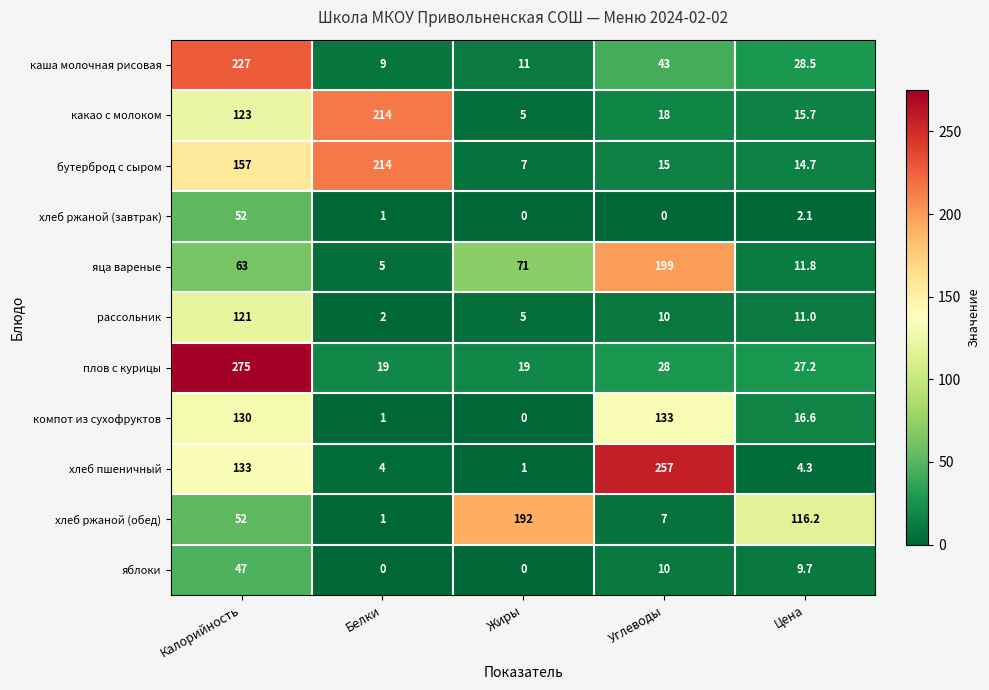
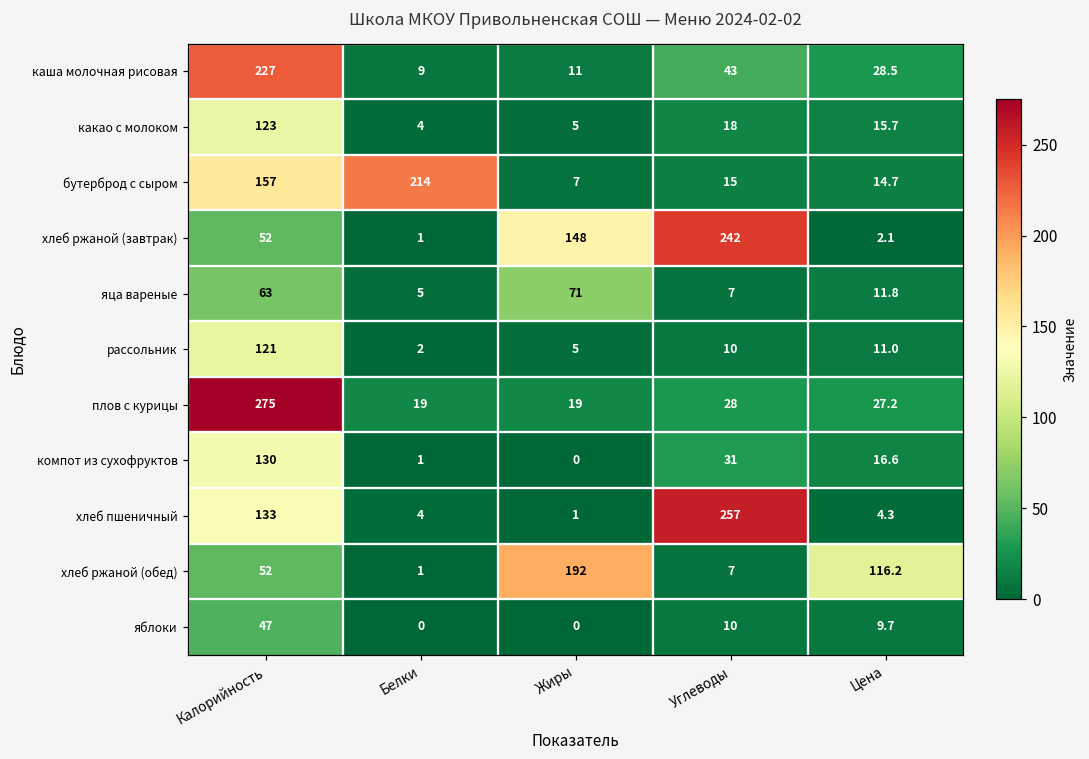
  {
    "каша молочная рисовая": {
      "Калорийность": 227,
      "Белки": 9,
      "Жиры": 11,
      "Углеводы": 43,
      "Цена": 28.5
    },
    "какао с молоком": {
      "Калорийность": 123,
-     "Белки": 214,
+     "Белки": 4,
      "Жиры": 5,
      "Углеводы": 18,
      "Цена": 15.7
    },
    "бутерброд с сыром": {
      "Калорийность": 157,
      "Белки": 214,
      "Жиры": 7,
      "Углеводы": 15,
      "Цена": 14.7
    },
    "хлеб ржаной (завтрак)": {
      "Калорийность": 52,
      "Белки": 1,
-     "Жиры": 0,
-     "Углеводы": 0,
+     "Жиры": 148,
+     "Углеводы": 242,
      "Цена": 2.1
    },
    "яца вареные": {
      "Калорийность": 63,
      "Белки": 5,
      "Жиры": 71,
-     "Углеводы": 199,
+     "Углеводы": 7,
      "Цена": 11.8
    },
    "рассольник": {
      "Калорийность": 121,
      "Белки": 2,
      "Жиры": 5,
      "Углеводы": 10,
      "Цена": 11.0
    },
    "плов с курицы": {
      "Калорийность": 275,
      "Белки": 19,
      "Жиры": 19,
      "Углеводы": 28,
      "Цена": 27.2
    },
    "компот из сухофруктов": {
      "Калорийность": 130,
      "Белки": 1,
      "Жиры": 0,
-     "Углеводы": 133,
+     "Углеводы": 31,
      "Цена": 16.6
    },
    "хлеб пшеничный": {
      "Калорийность": 133,
      "Белки": 4,
      "Жиры": 1,
      "Углеводы": 257,
      "Цена": 4.3
    },
    "хлеб ржаной (обед)": {
      "Калорийность": 52,
      "Белки": 1,
      "Жиры": 192,
      "Углеводы": 7,
      "Цена": 116.2
    },
    "яблоки": {
      "Калорийность": 47,
      "Белки": 0,
      "Жиры": 0,
      "Углеводы": 10,
      "Цена": 9.7
    }
  }
